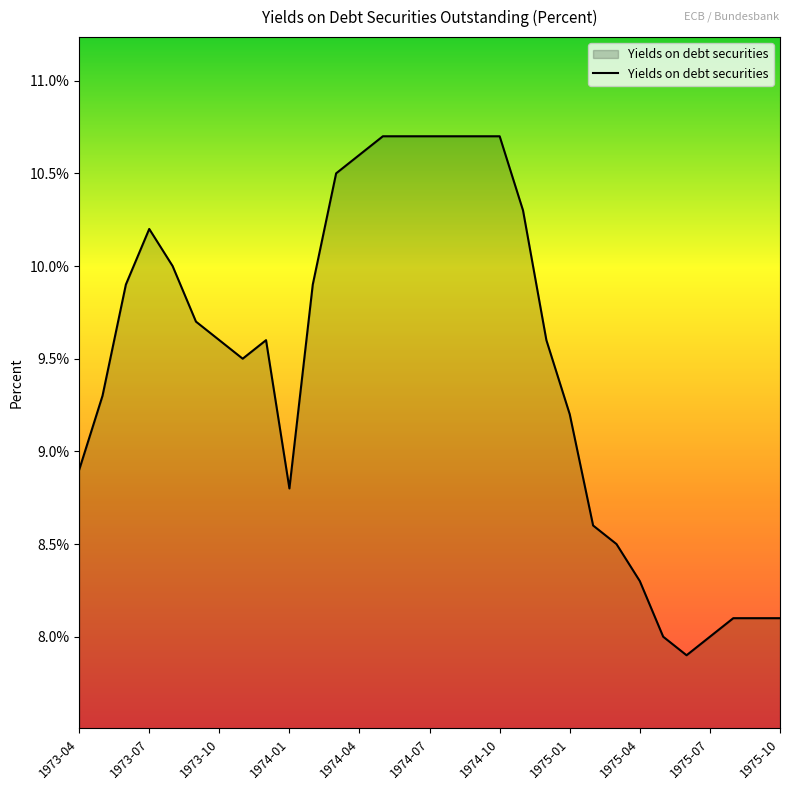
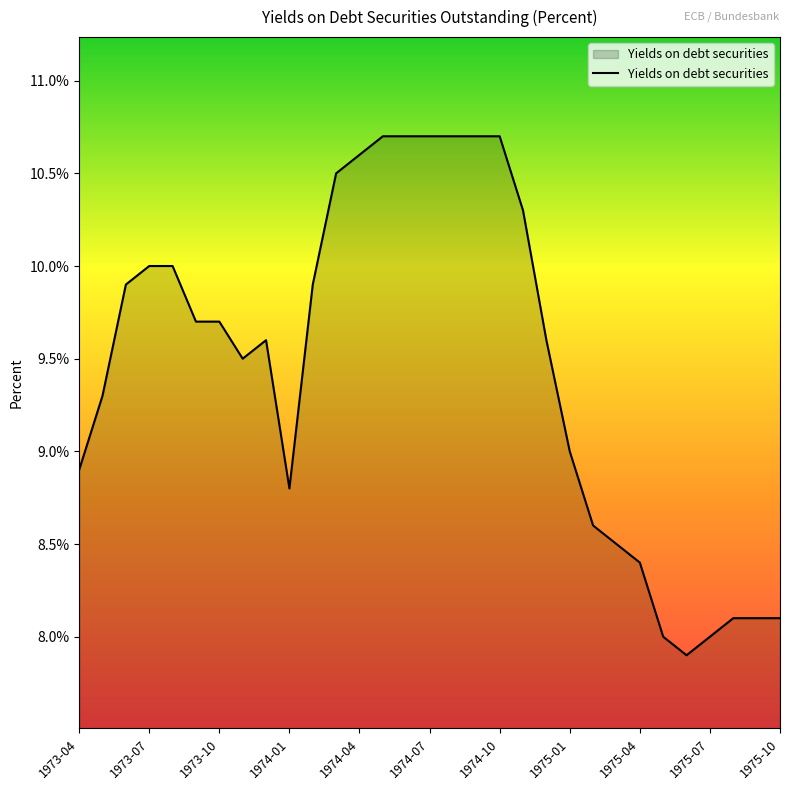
  {
    "1973-04": "8.9%",
-   "1973-07": "10.2%",
-   "1973-10": "9.6%",
+   "1973-07": "10.0%",
+   "1973-10": "9.7%",
    "1974-01": "8.8%",
    "1974-04": "10.6%",
    "1974-07": "10.7%",
    "1974-10": "10.7%",
-   "1975-01": "9.2%",
-   "1975-04": "8.3%",
+   "1975-01": "9.0%",
+   "1975-04": "8.4%",
    "1975-07": "8.0%",
    "1975-10": "8.1%"
  }
